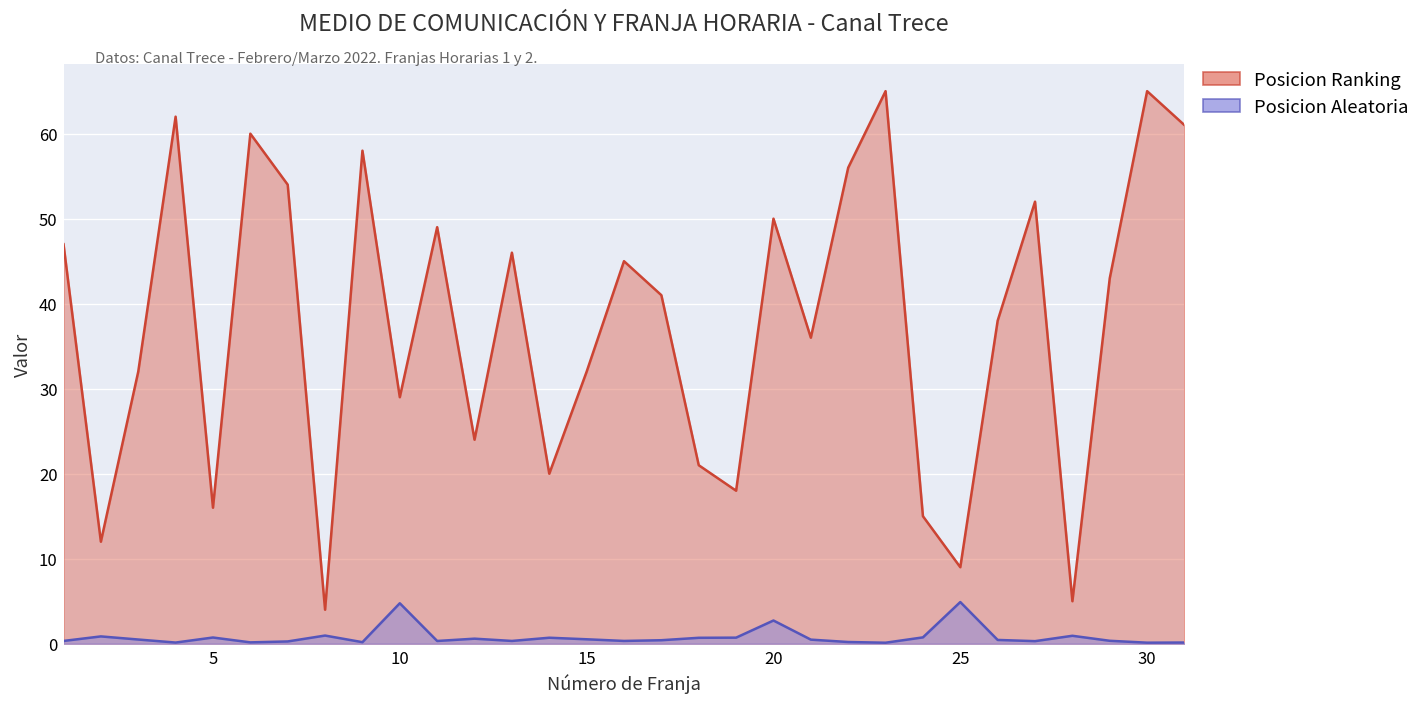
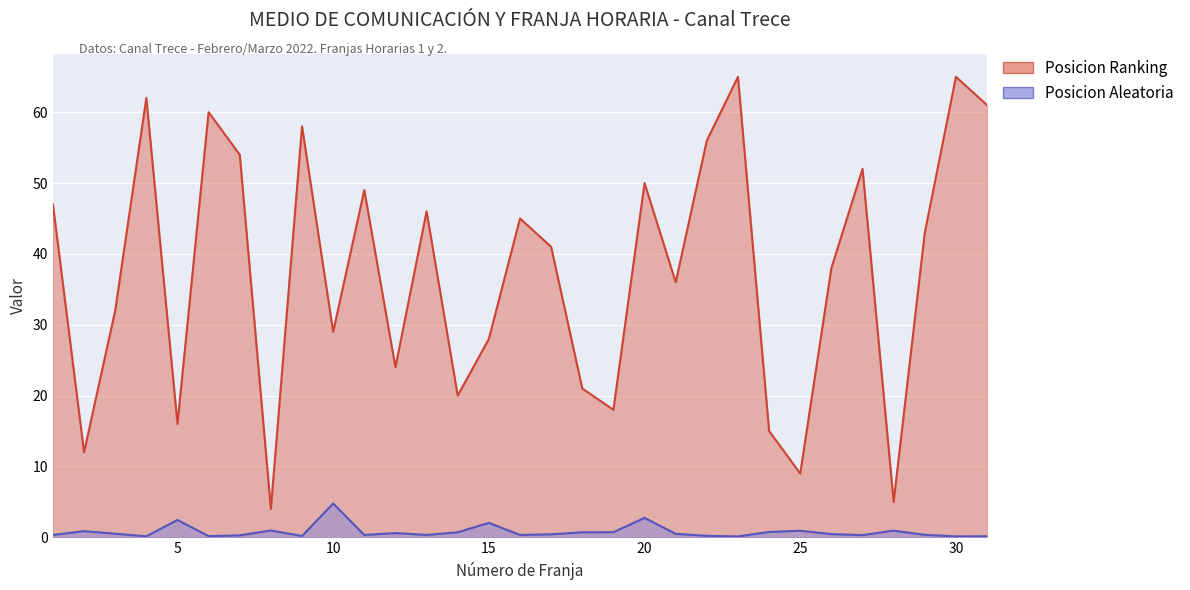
  {
    "Posicion Ranking": {
      "5": 16,
      "10": 29,
-     "15": 32,
+     "15": 28,
      "20": 50,
      "25": 9,
      "30": 65
    },
    "Posicion Aleatoria": {
-     "5": 1,
+     "5": 2,
      "10": 5,
-     "15": 1,
+     "15": 2,
      "20": 3,
-     "25": 5,
+     "25": 1,
      "30": 0
    }
  }
